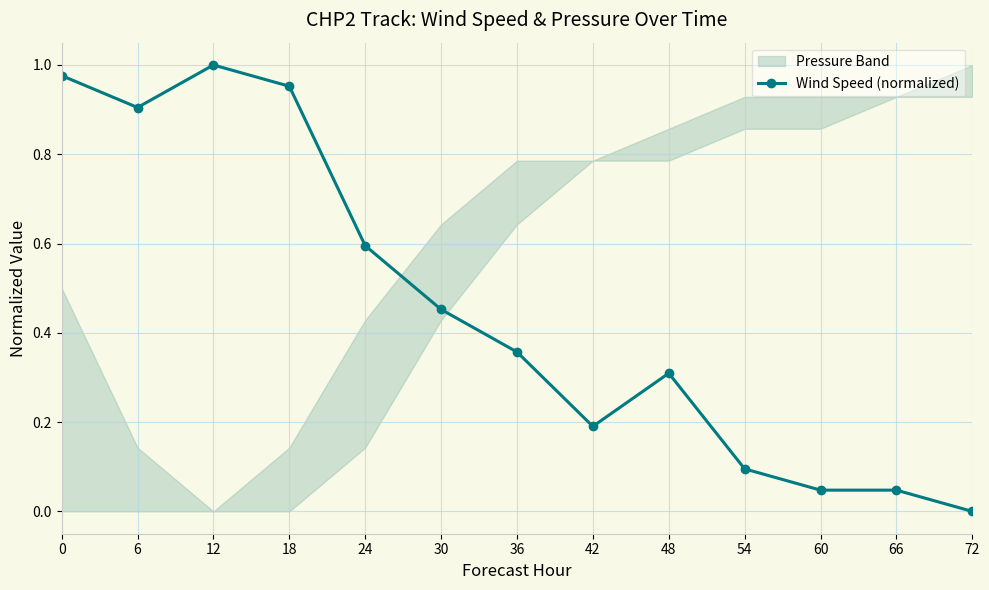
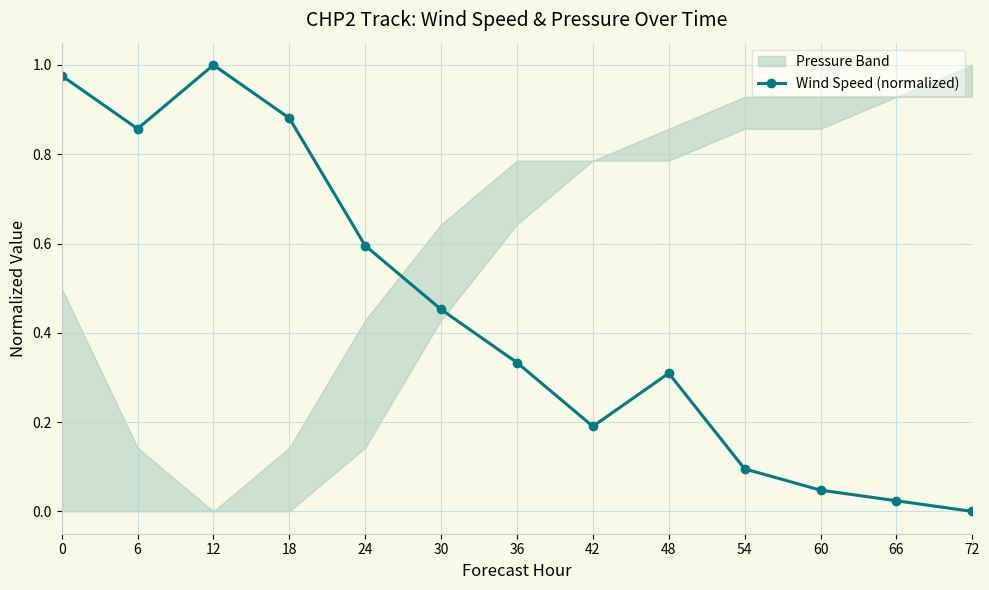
  {
    "Wind Speed (normalized)": {
      "0": 0.98,
-     "6": 0.90,
+     "6": 0.86,
      "12": 1.00,
-     "18": 0.95,
+     "18": 0.88,
      "24": 0.60,
      "30": 0.45,
-     "36": 0.36,
+     "36": 0.33,
      "42": 0.19,
      "48": 0.31,
      "54": 0.10,
      "60": 0.05,
-     "66": 0.05,
+     "66": 0.02,
      "72": 0.00
    },
    "Pressure Band": {
      "0": 0.50,
      "6": 0.14,
      "12": 0.00,
      "18": 0.14,
      "42": 0.00,
      "66": 0.00
    }
  }
